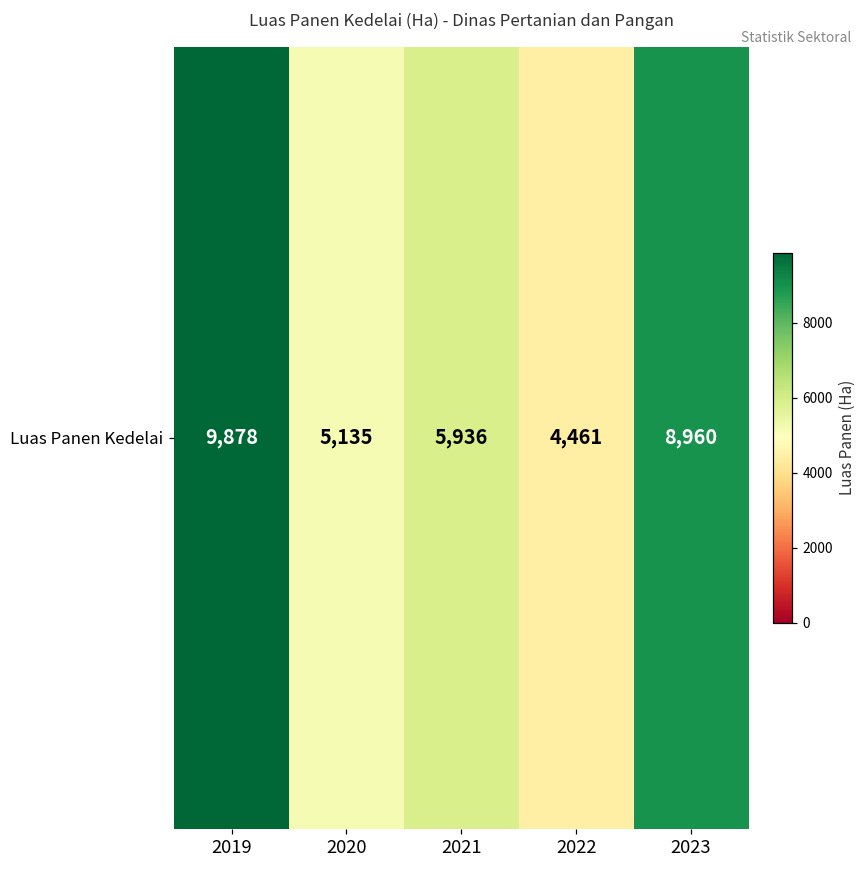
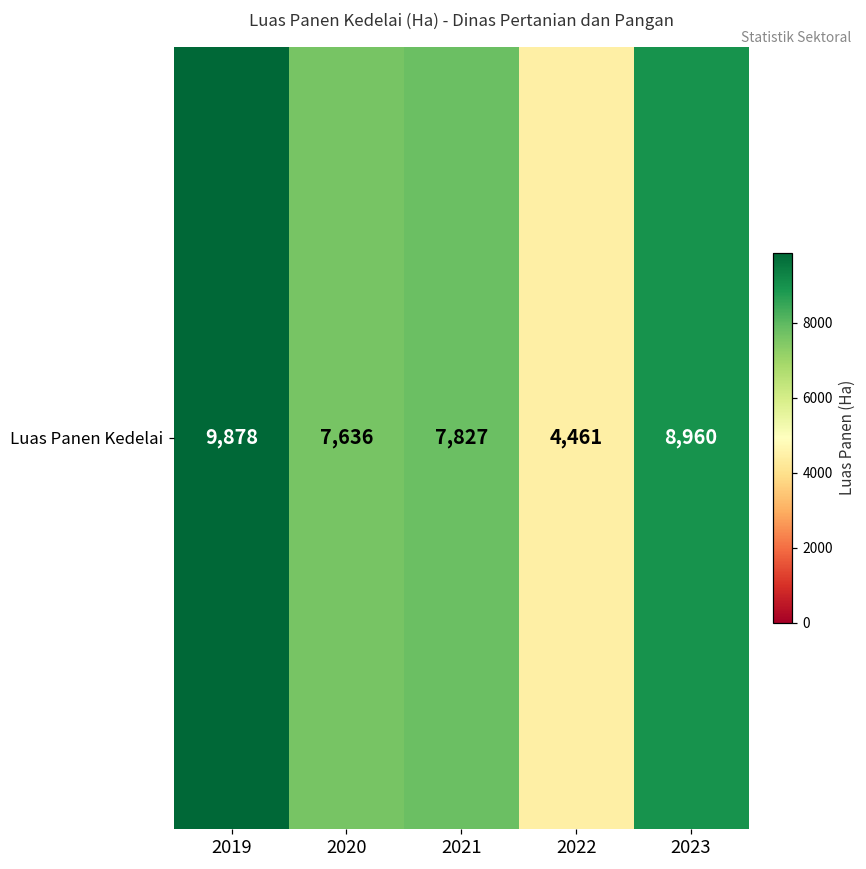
  {
    "Luas Panen Kedelai": {
      "2019": "9,878",
-     "2020": "5,135",
-     "2021": "5,936",
+     "2020": "7,636",
+     "2021": "7,827",
      "2022": "4,461",
      "2023": "8,960"
    }
  }
